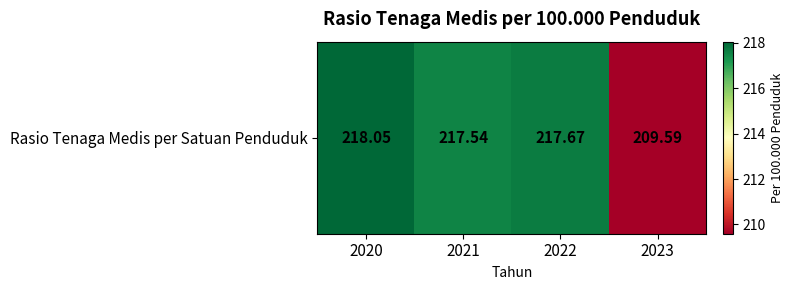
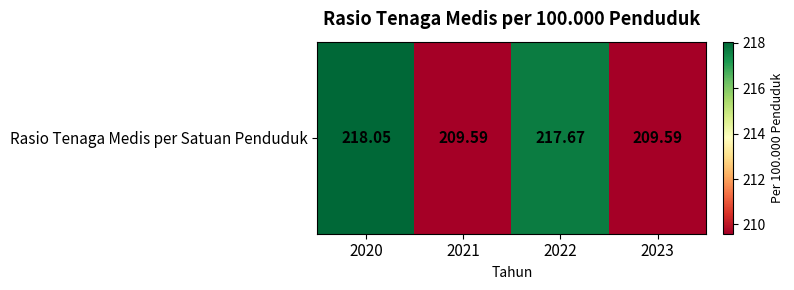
  {
    "Rasio Tenaga Medis per Satuan Penduduk": {
      "2020": 218.05,
-     "2021": 217.54,
+     "2021": 209.59,
      "2022": 217.67,
      "2023": 209.59
    }
  }
